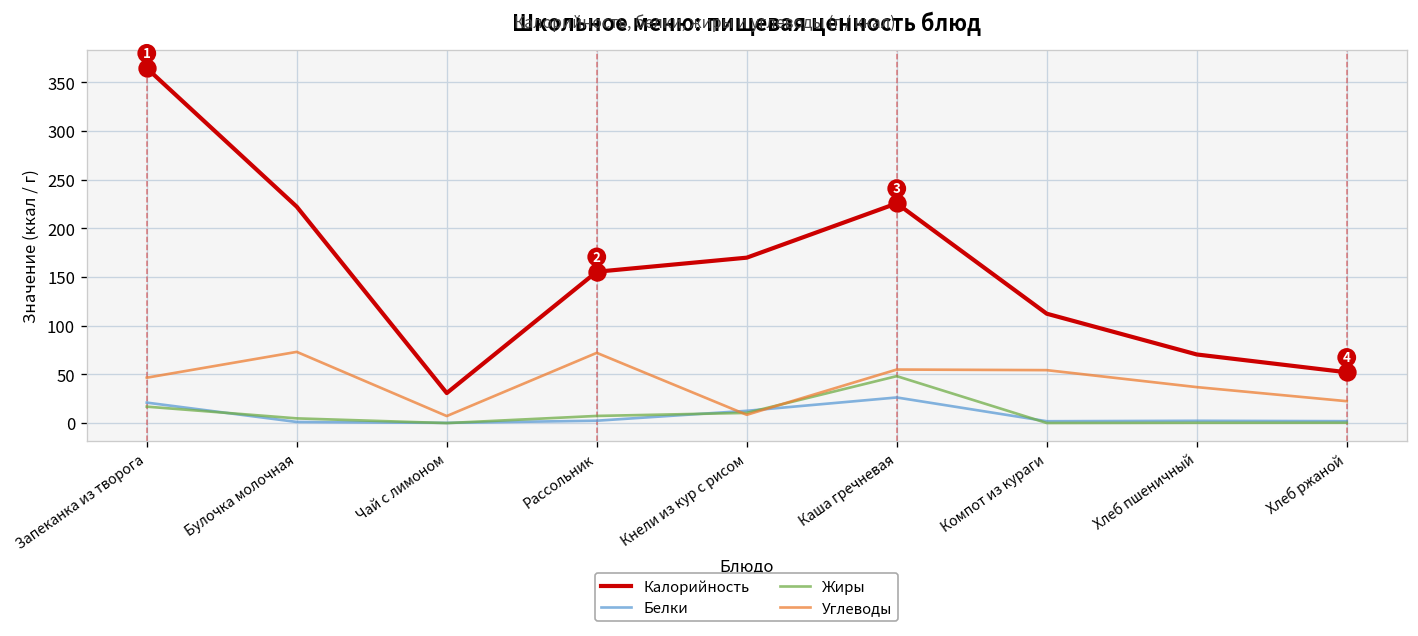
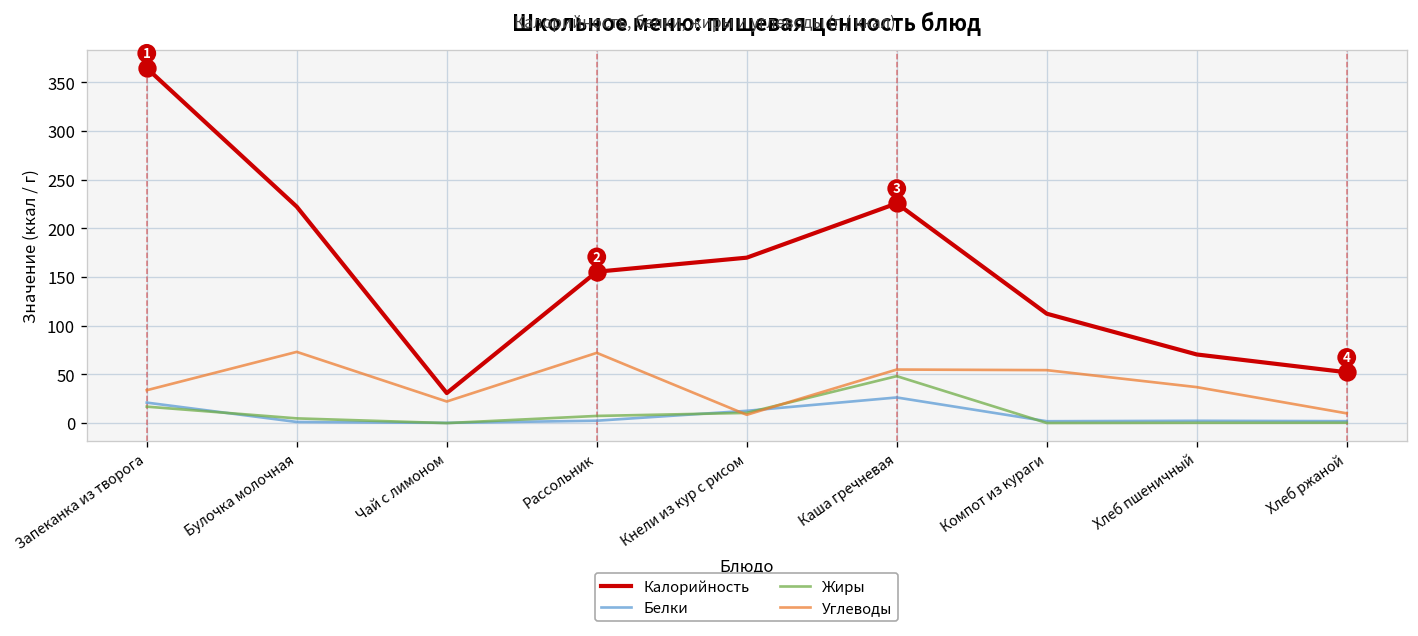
  {
    "Белки": {
      "Запеканка из творога": 20,
      "Булочка молочная": 0,
      "Рассольник": 0,
      "Каша гречневая": 30
    },
    "Жиры": {
      "Запеканка из творога": 20,
      "Булочка молочная": 0,
      "Рассольник": 10,
      "Каша гречневая": 50
    },
    "Углеводы": {
-     "Запеканка из творога": 50,
+     "Запеканка из творога": 30,
      "Булочка молочная": 70,
-     "Чай с лимоном": 10,
+     "Чай с лимоном": 20,
      "Рассольник": 70,
      "Каша гречневая": 60,
      "Компот из кураги": 50,
      "Хлеб пшеничный": 40,
-     "Хлеб ржаной": 20
+     "Хлеб ржаной": 10
    }
  }
